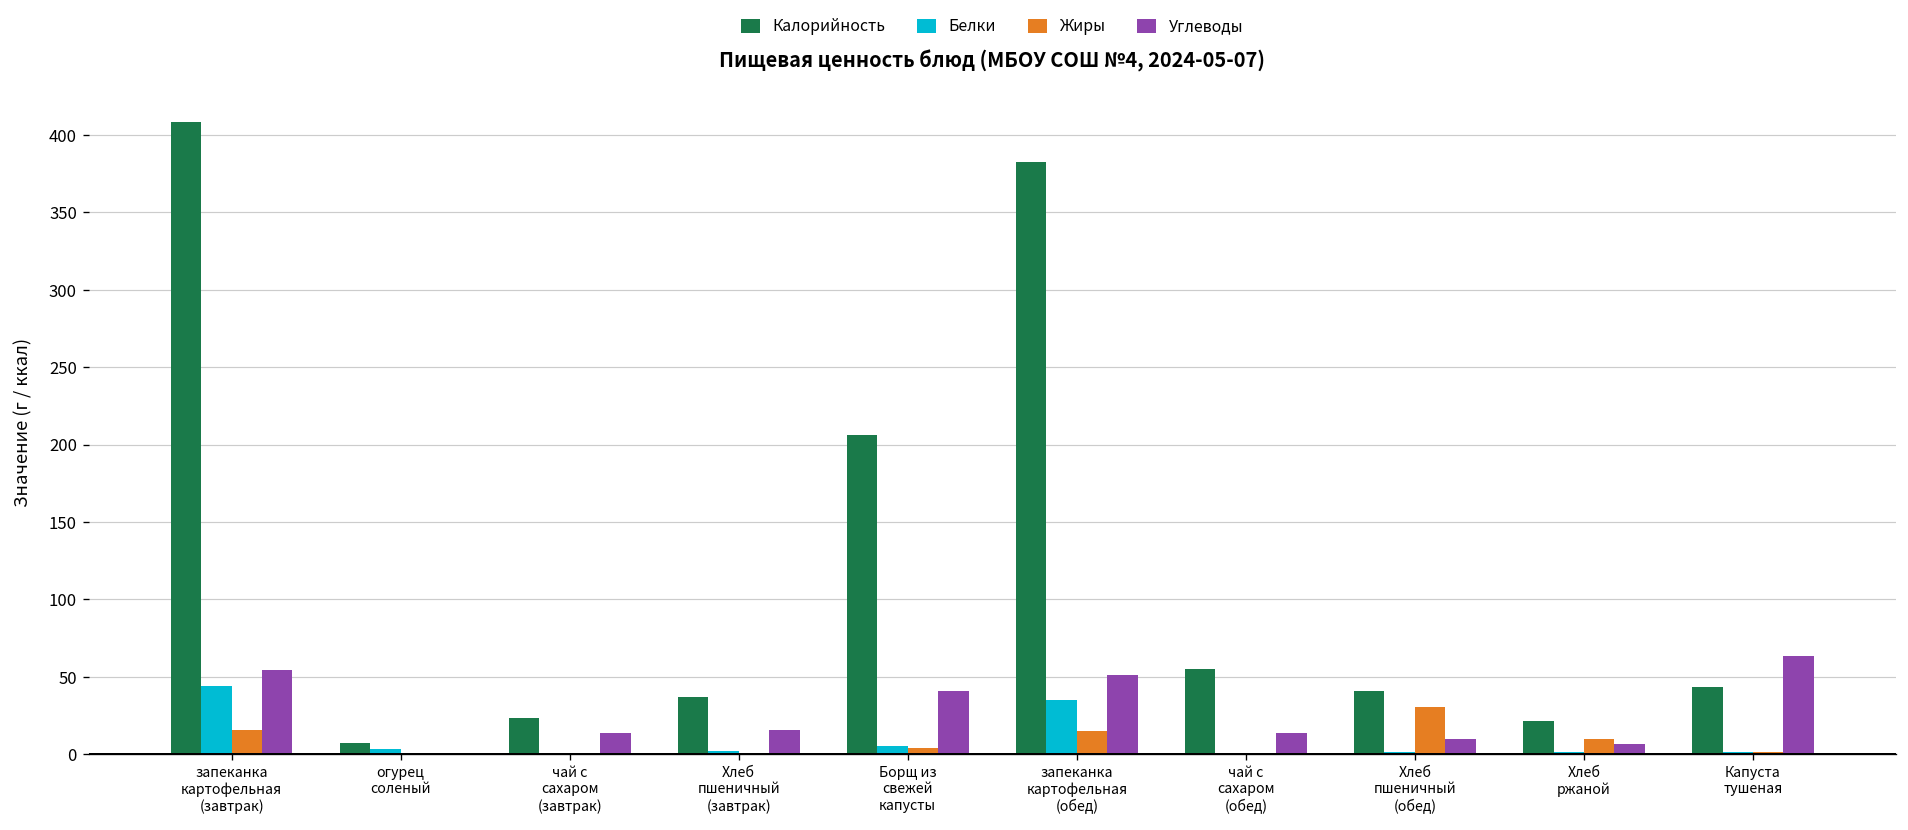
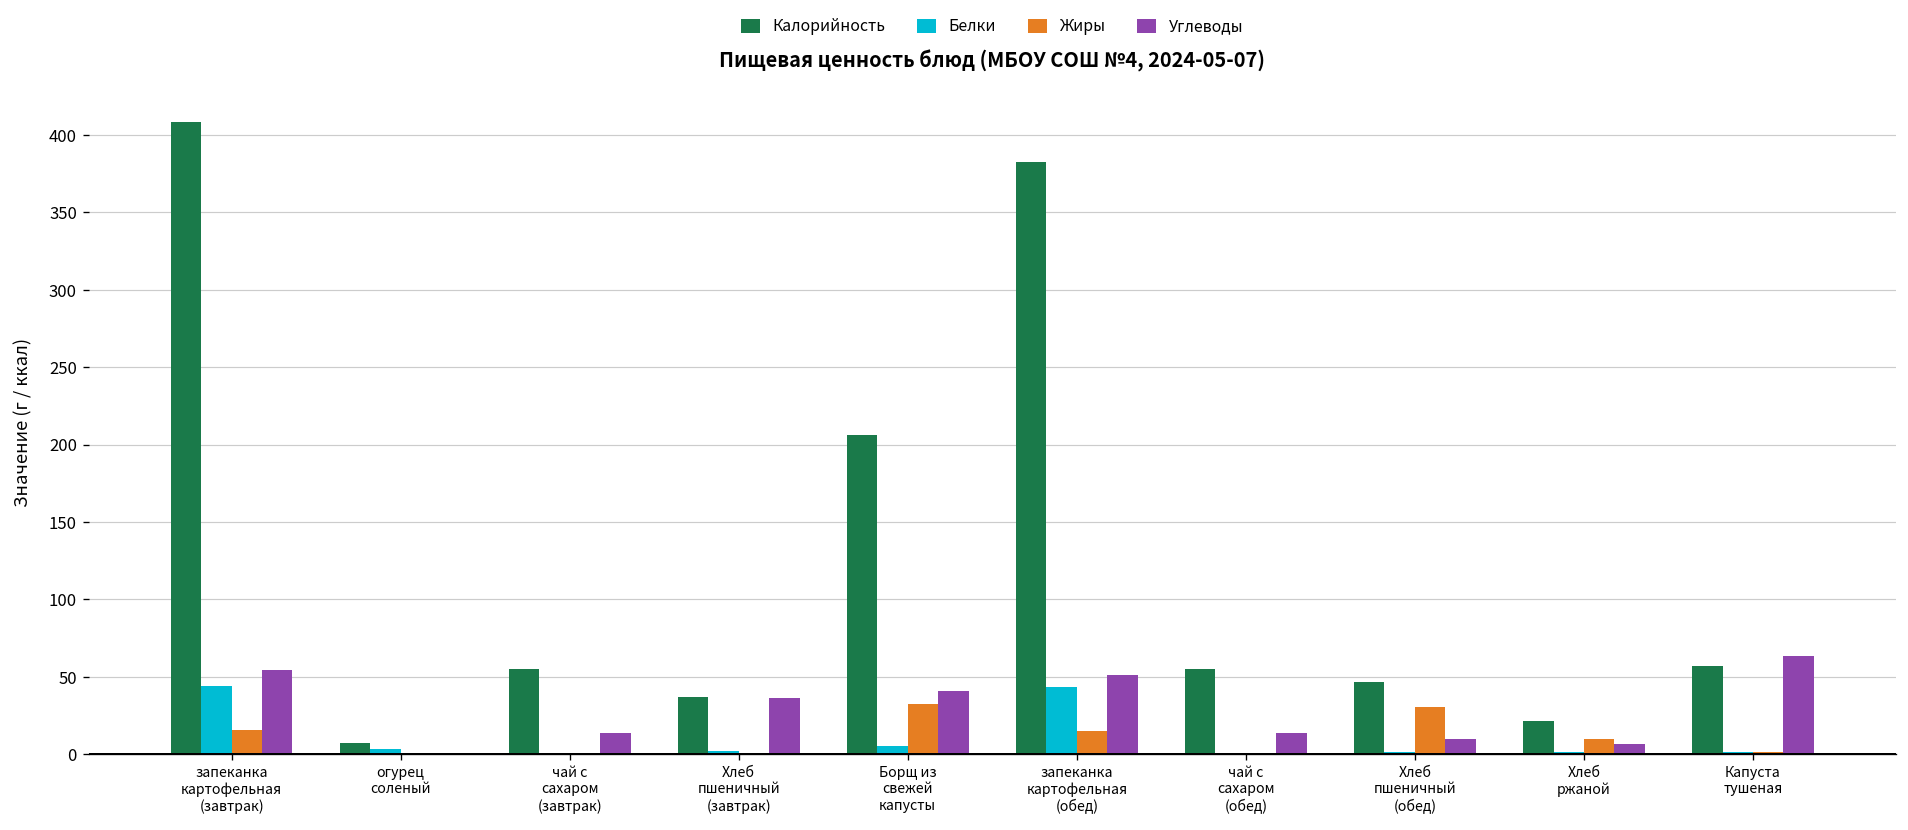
  {
    "Калорийность": {
      "запеканка картофельная (завтрак)": 409,
      "огурец соленый": 7,
-     "чай с сахаром (завтрак)": 24,
+     "чай с сахаром (завтрак)": 55,
      "Хлеб пшеничный (завтрак)": 37,
      "Борщ из свежей капусты": 206,
      "запеканка картофельная (обед)": 382,
      "чай с сахаром (обед)": 55,
-     "Хлеб пшеничный (обед)": 41,
+     "Хлеб пшеничный (обед)": 47,
      "Хлеб ржаной": 22,
-     "Капуста тушеная": 44
+     "Капуста тушеная": 57
    },
    "Белки": {
      "запеканка картофельная (завтрак)": 44,
      "огурец соленый": 3,
      "Хлеб пшеничный (завтрак)": 2,
      "Борщ из свежей капусты": 6,
-     "запеканка картофельная (обед)": 35
+     "запеканка картофельная (обед)": 43
    },
    "Жиры": {
      "запеканка картофельная (завтрак)": 16,
      "чай с сахаром (завтрак)": 0,
-     "Борщ из свежей капусты": 4,
+     "Борщ из свежей капусты": 32,
      "запеканка картофельная (обед)": 15,
      "чай с сахаром (обед)": 0,
      "Хлеб пшеничный (обед)": 30,
      "Хлеб ржаной": 10
    },
    "Углеводы": {
      "запеканка картофельная (завтрак)": 55,
      "чай с сахаром (завтрак)": 14,
-     "Хлеб пшеничный (завтрак)": 16,
+     "Хлеб пшеничный (завтрак)": 36,
      "Борщ из свежей капусты": 41,
      "запеканка картофельная (обед)": 51,
      "чай с сахаром (обед)": 14,
      "Хлеб пшеничный (обед)": 10,
      "Хлеб ржаной": 7,
      "Капуста тушеная": 63
    }
  }
